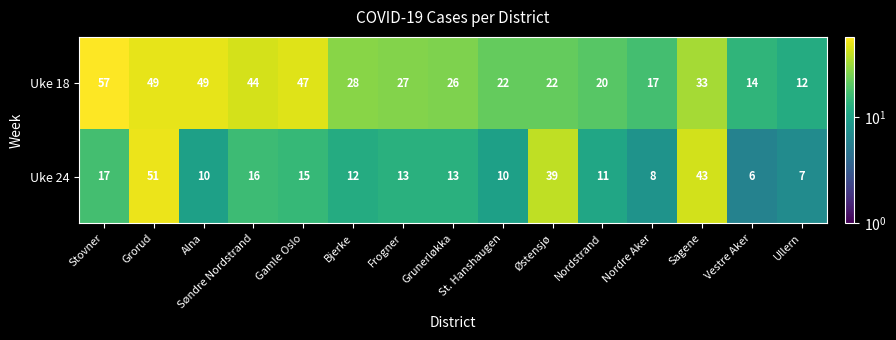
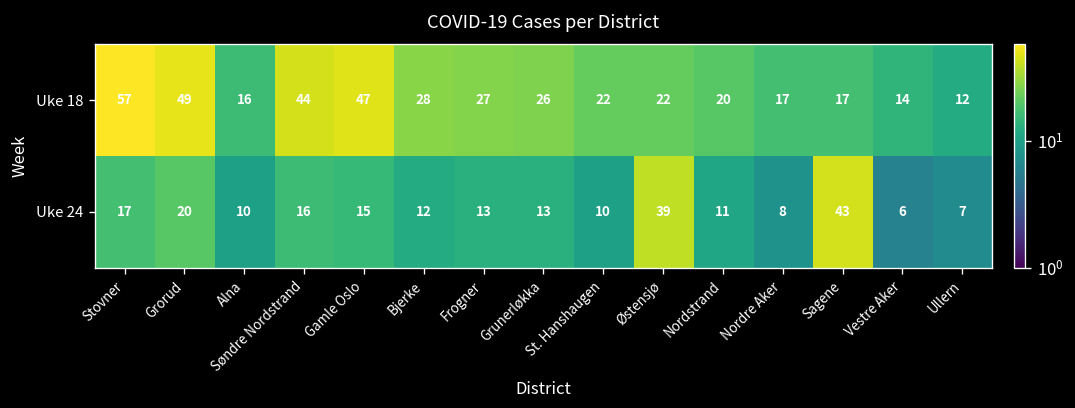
  {
    "Uke 18": {
      "Stovner": 57,
      "Grorud": 49,
-     "Alna": 49,
+     "Alna": 16,
      "Søndre Nordstrand": 44,
      "Gamle Oslo": 47,
      "Bjerke": 28,
      "Frogner": 27,
      "Grunerløkka": 26,
      "St. Hanshaugen": 22,
      "Østensjø": 22,
      "Nordstrand": 20,
      "Nordre Aker": 17,
-     "Sagene": 33,
+     "Sagene": 17,
      "Vestre Aker": 14,
      "Ullern": 12
    },
    "Uke 24": {
      "Stovner": 17,
-     "Grorud": 51,
+     "Grorud": 20,
      "Alna": 10,
      "Søndre Nordstrand": 16,
      "Gamle Oslo": 15,
      "Bjerke": 12,
      "Frogner": 13,
      "Grunerløkka": 13,
      "St. Hanshaugen": 10,
      "Østensjø": 39,
      "Nordstrand": 11,
      "Nordre Aker": 8,
      "Sagene": 43,
      "Vestre Aker": 6,
      "Ullern": 7
    }
  }
